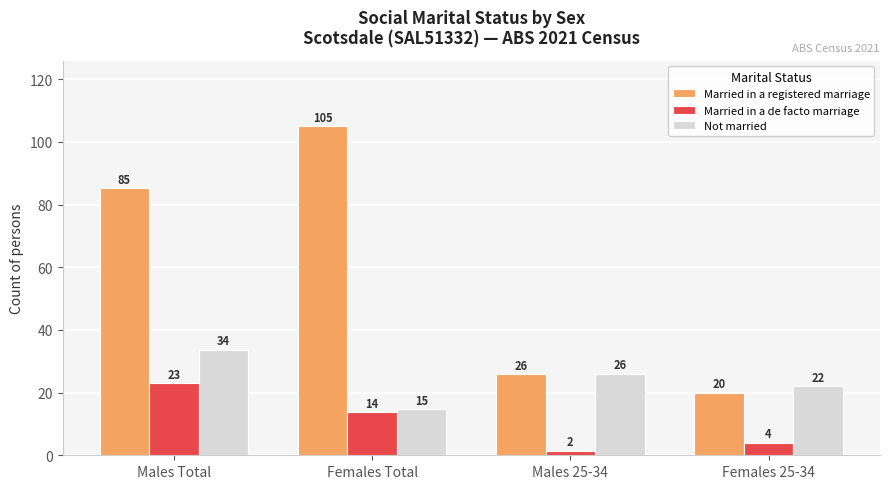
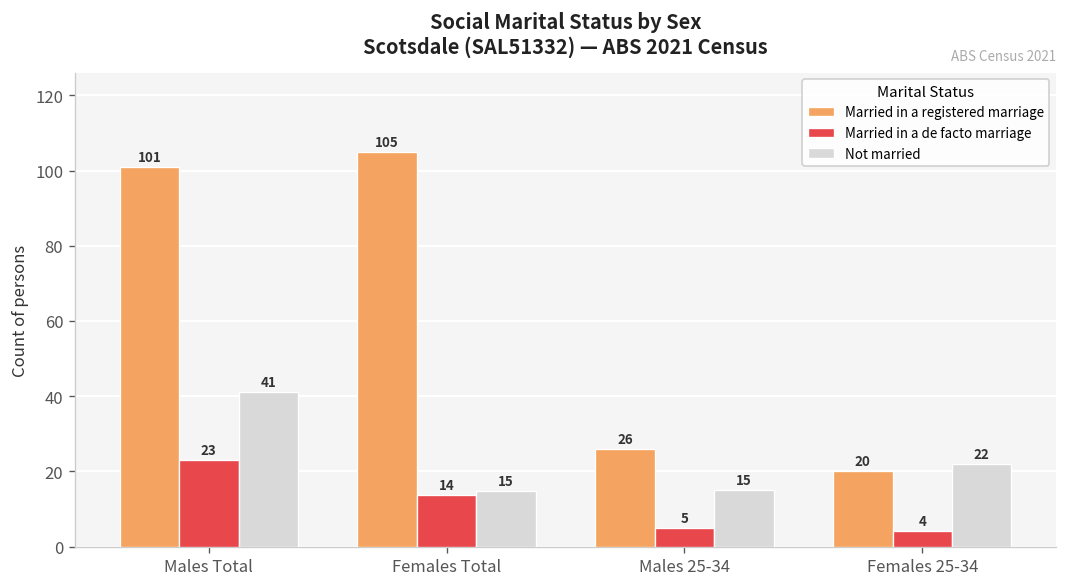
  {
    "Married in a registered marriage": {
-     "Males Total": 85,
+     "Males Total": 101,
      "Females Total": 105,
      "Males 25-34": 26,
      "Females 25-34": 20
    },
    "Married in a de facto marriage": {
      "Males Total": 23,
      "Females Total": 14,
-     "Males 25-34": 2,
+     "Males 25-34": 5,
      "Females 25-34": 4
    },
    "Not married": {
-     "Males Total": 34,
+     "Males Total": 41,
      "Females Total": 15,
-     "Males 25-34": 26,
+     "Males 25-34": 15,
      "Females 25-34": 22
    }
  }
